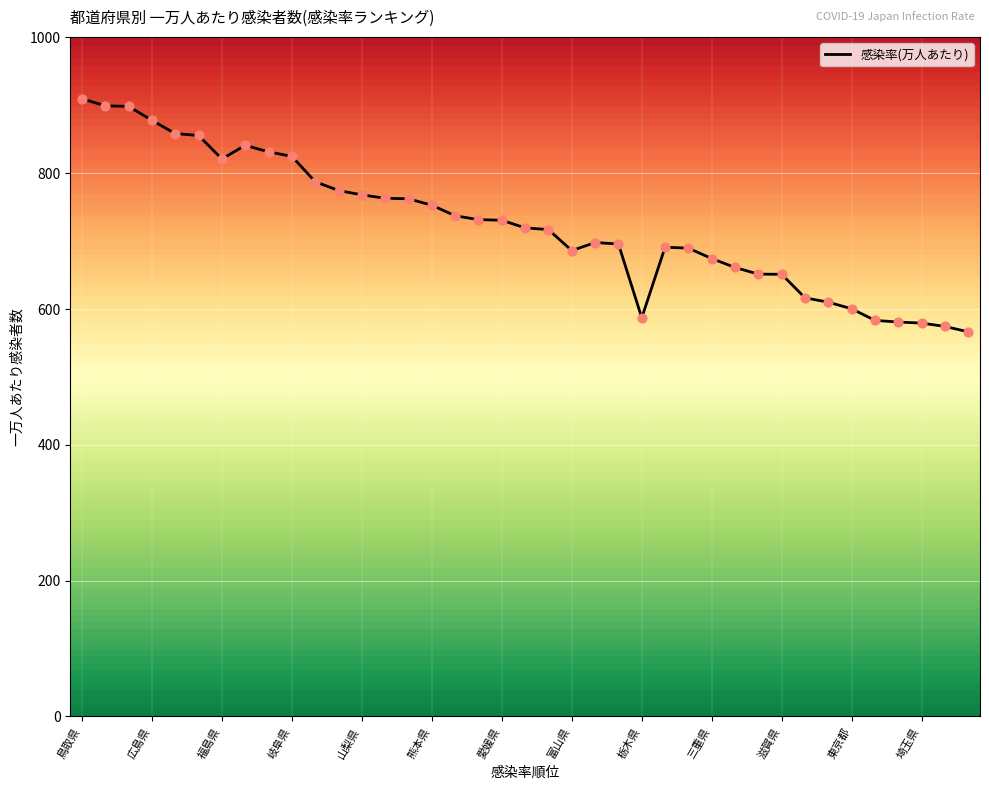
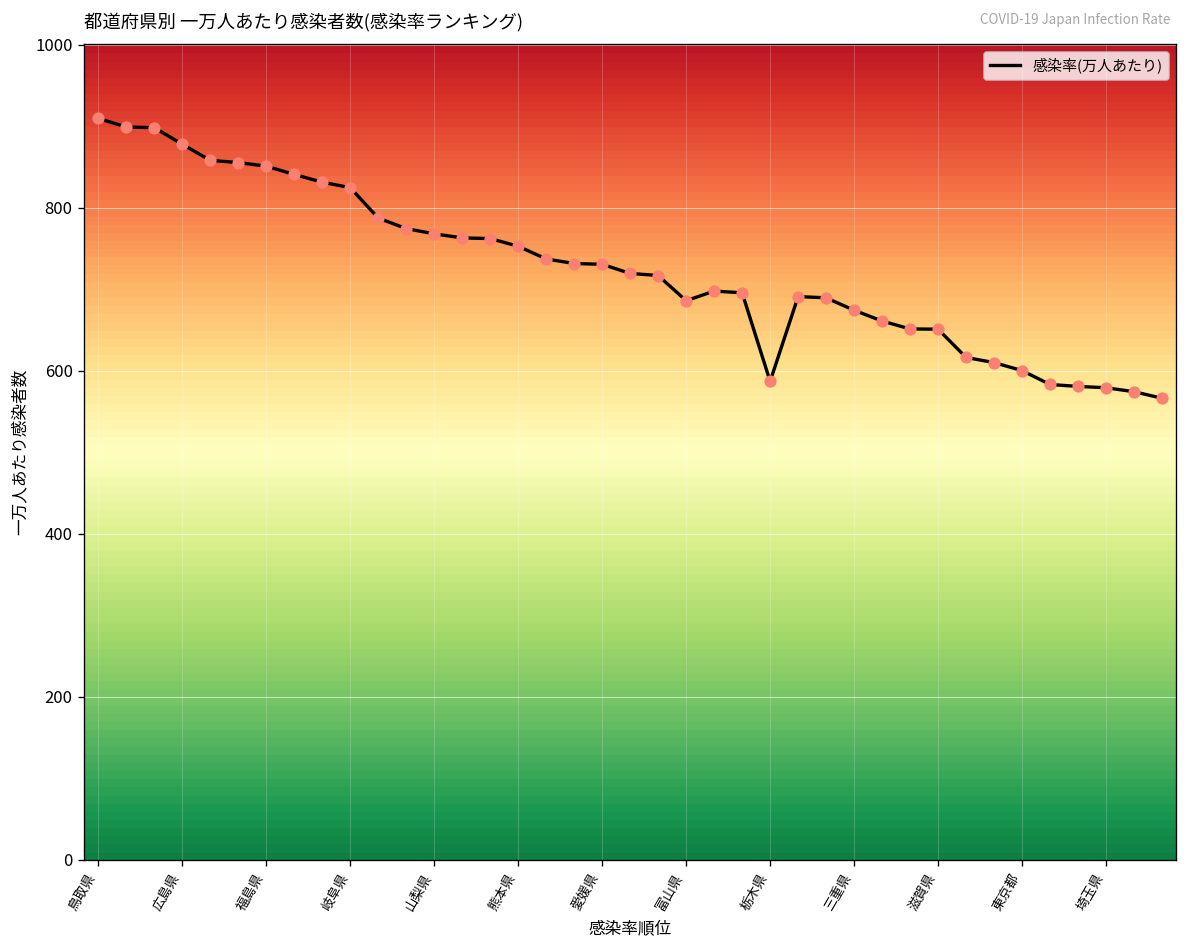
  {
    "鳥取県": 910,
    "広島県": 880,
-   "福島県": 820,
+   "福島県": 850,
    "岐阜県": 820,
    "山梨県": 770,
    "熊本県": 750,
    "愛媛県": 730,
    "富山県": 690,
    "栃木県": 590,
    "三重県": 670,
    "滋賀県": 650,
    "東京都": 600,
    "埼玉県": 580
  }
